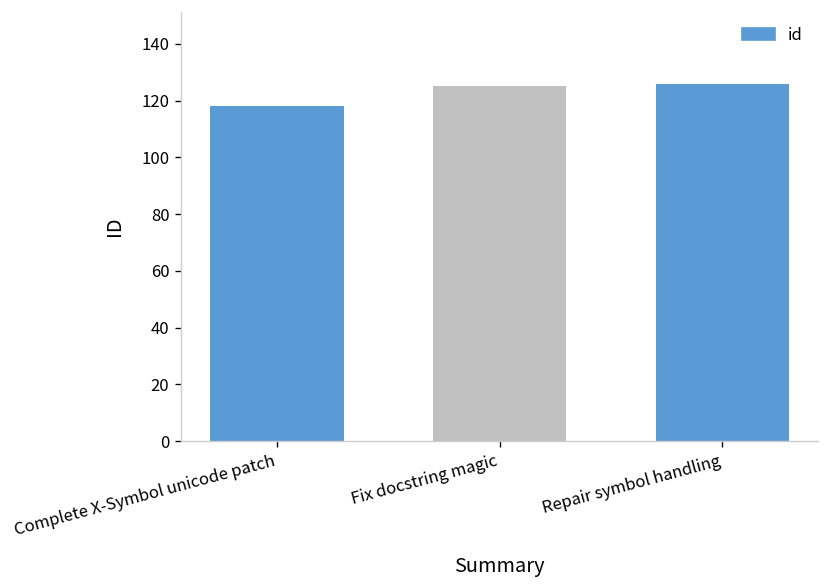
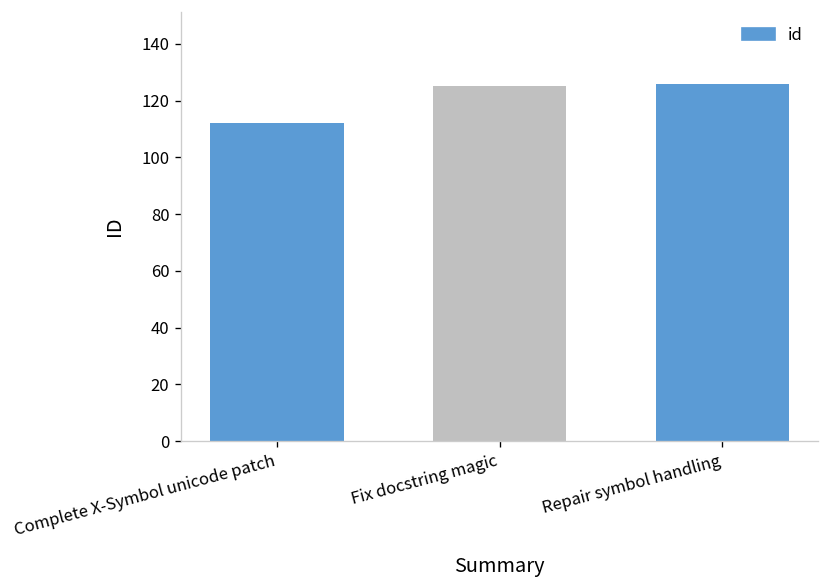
  {
-   "Complete X-Symbol unicode patch": 118,
+   "Complete X-Symbol unicode patch": 112,
    "Fix docstring magic": 125,
    "Repair symbol handling": 126
  }
